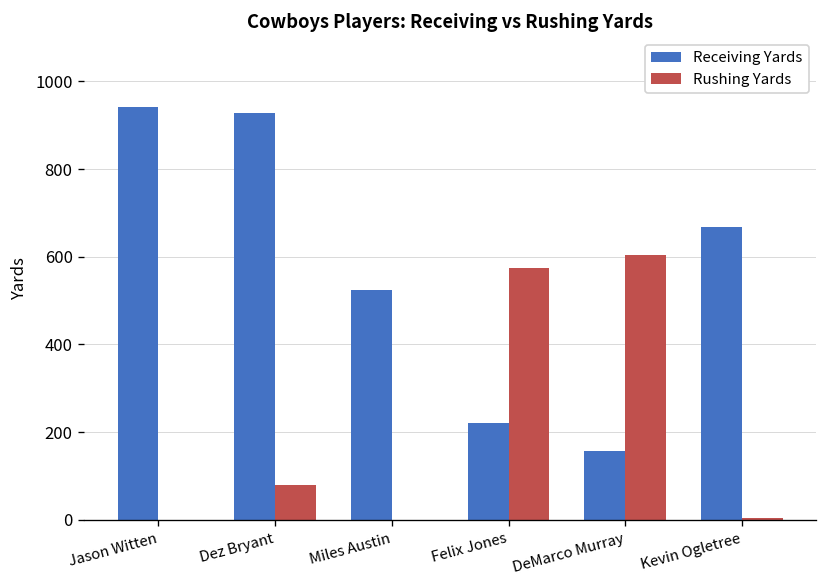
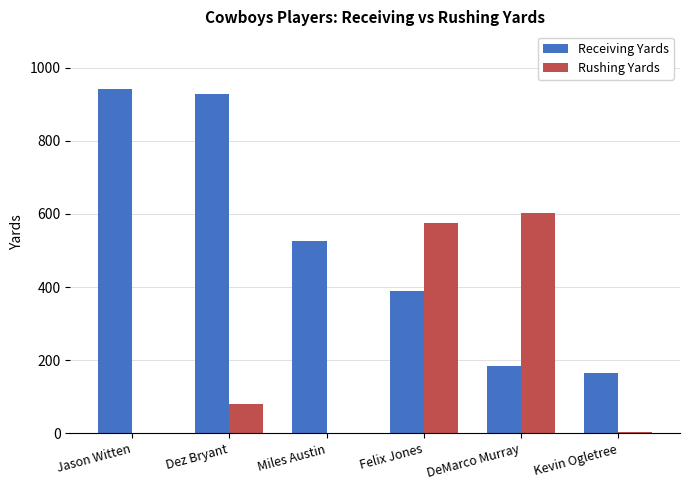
  {
    "Receiving Yards": {
      "Jason Witten": 940,
      "Dez Bryant": 930,
      "Miles Austin": 530,
-     "Felix Jones": 220,
-     "DeMarco Murray": 160,
-     "Kevin Ogletree": 670
+     "Felix Jones": 390,
+     "DeMarco Murray": 180,
+     "Kevin Ogletree": 160
    },
    "Rushing Yards": {
      "Jason Witten": 0,
      "Dez Bryant": 80,
      "Miles Austin": 0,
      "Felix Jones": 580,
      "DeMarco Murray": 600
    }
  }
